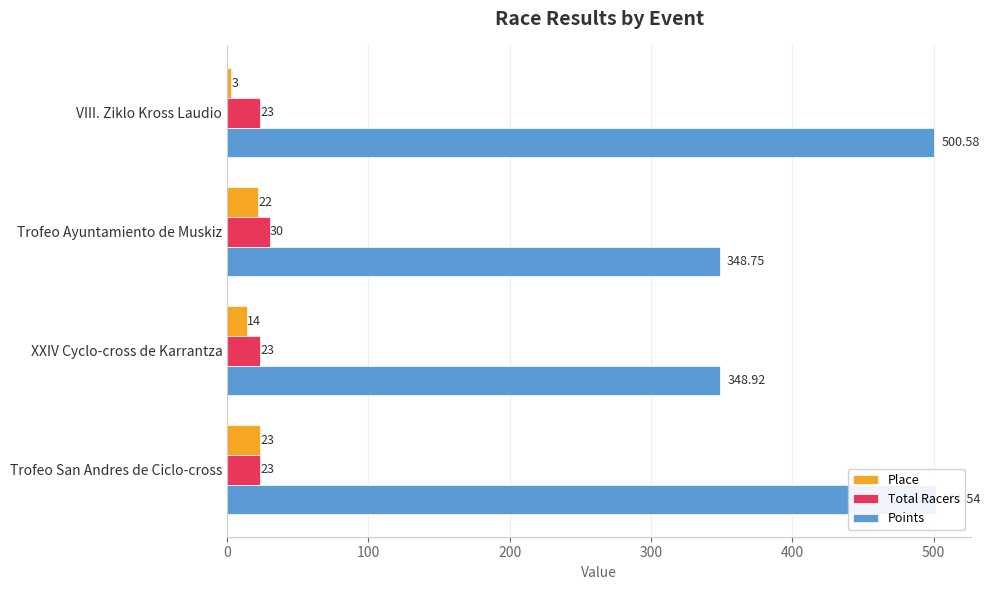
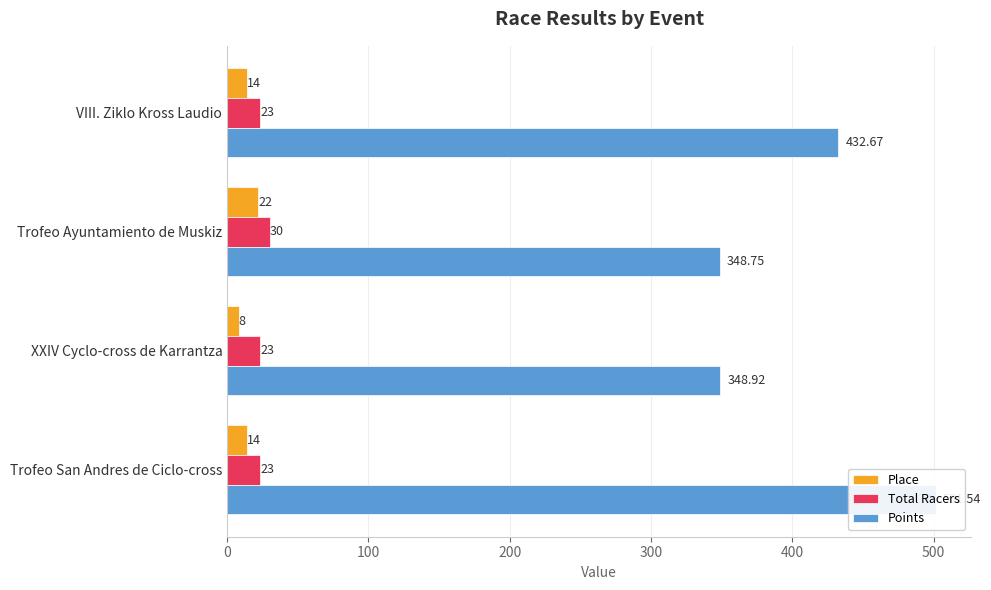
  {
    "Place": {
-     "VIII. Ziklo Kross Laudio": 3,
+     "VIII. Ziklo Kross Laudio": 14,
      "Trofeo Ayuntamiento de Muskiz": 22,
-     "XXIV Cyclo-cross de Karrantza": 14,
-     "Trofeo San Andres de Ciclo-cross": 23
+     "XXIV Cyclo-cross de Karrantza": 8,
+     "Trofeo San Andres de Ciclo-cross": 14
    },
    "Total Racers": {
      "VIII. Ziklo Kross Laudio": 23,
      "Trofeo Ayuntamiento de Muskiz": 30,
      "XXIV Cyclo-cross de Karrantza": 23,
      "Trofeo San Andres de Ciclo-cross": 23
    },
    "Points": {
-     "VIII. Ziklo Kross Laudio": 500.58,
+     "VIII. Ziklo Kross Laudio": 432.67,
      "Trofeo Ayuntamiento de Muskiz": 348.75,
      "XXIV Cyclo-cross de Karrantza": 348.92
    }
  }
